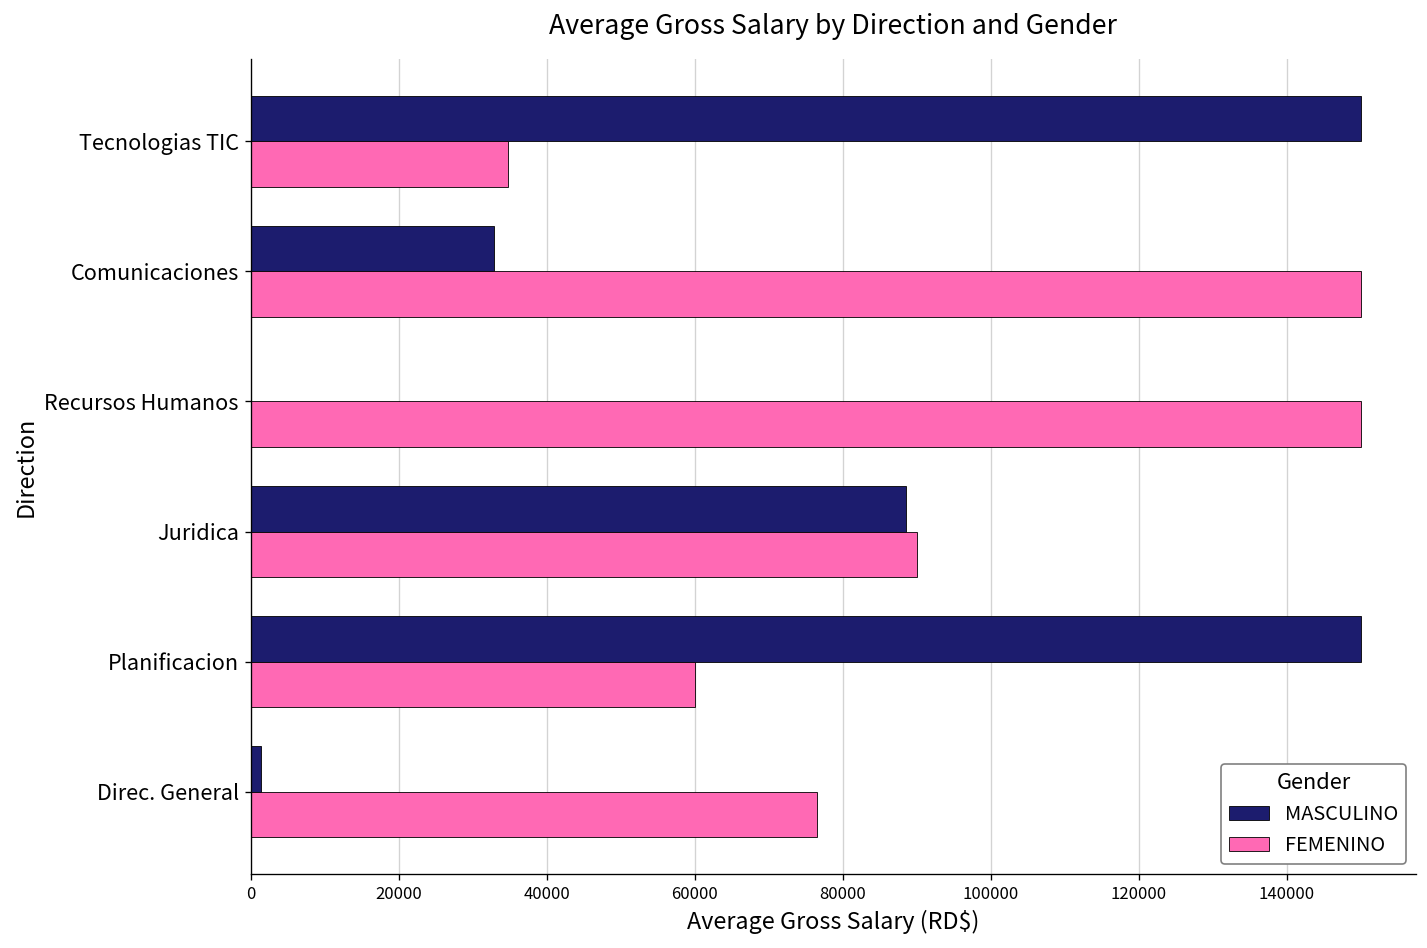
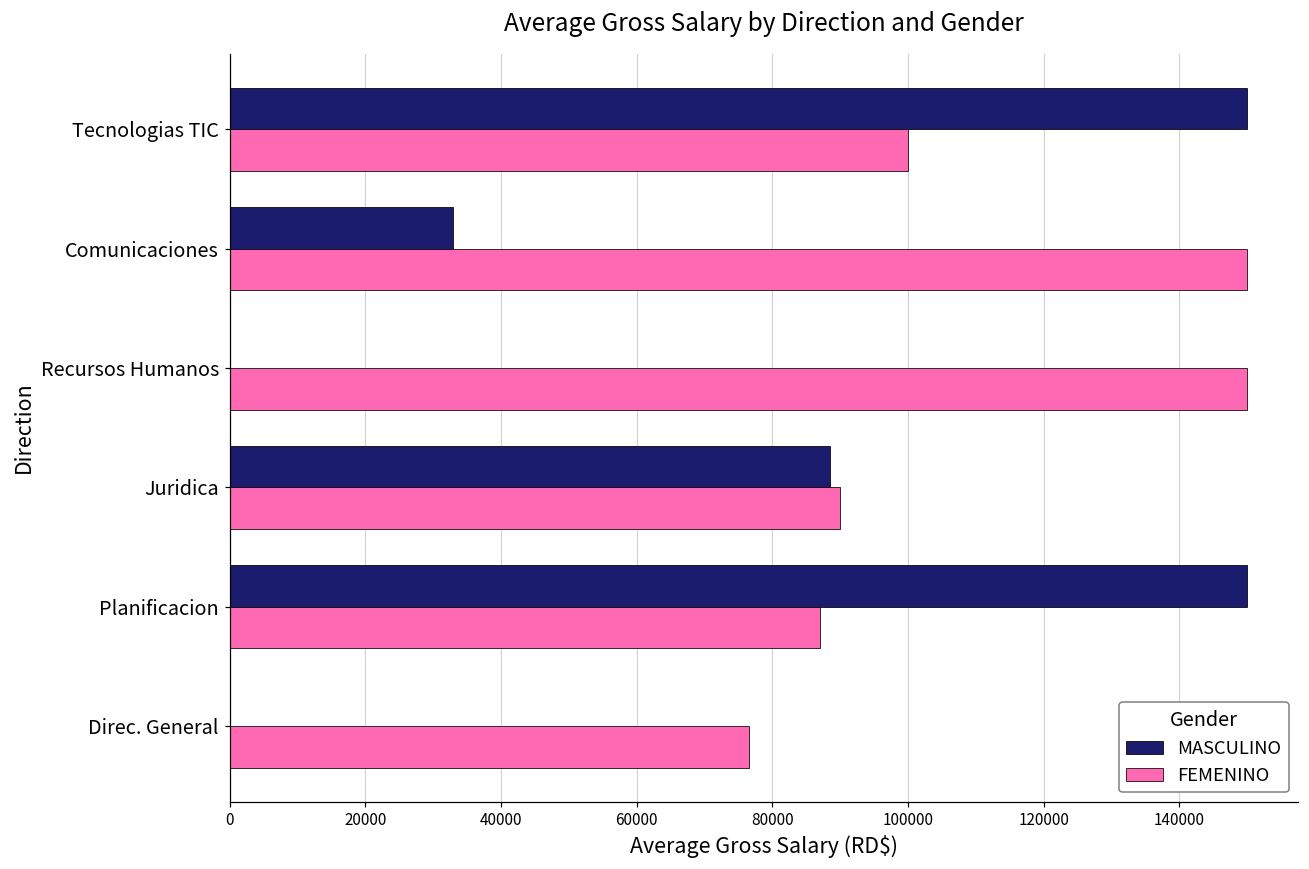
  {
    "MASCULINO": {
      "Tecnologias TIC": 150000,
      "Comunicaciones": 33000,
      "Recursos Humanos": 0,
      "Juridica": 89000,
      "Planificacion": 150000,
-     "Direc. General": 1000
+     "Direc. General": 0
    },
    "FEMENINO": {
-     "Tecnologias TIC": 35000,
+     "Tecnologias TIC": 100000,
      "Comunicaciones": 150000,
      "Recursos Humanos": 150000,
      "Juridica": 90000,
-     "Planificacion": 60000,
+     "Planificacion": 87000,
      "Direc. General": 77000
    }
  }
